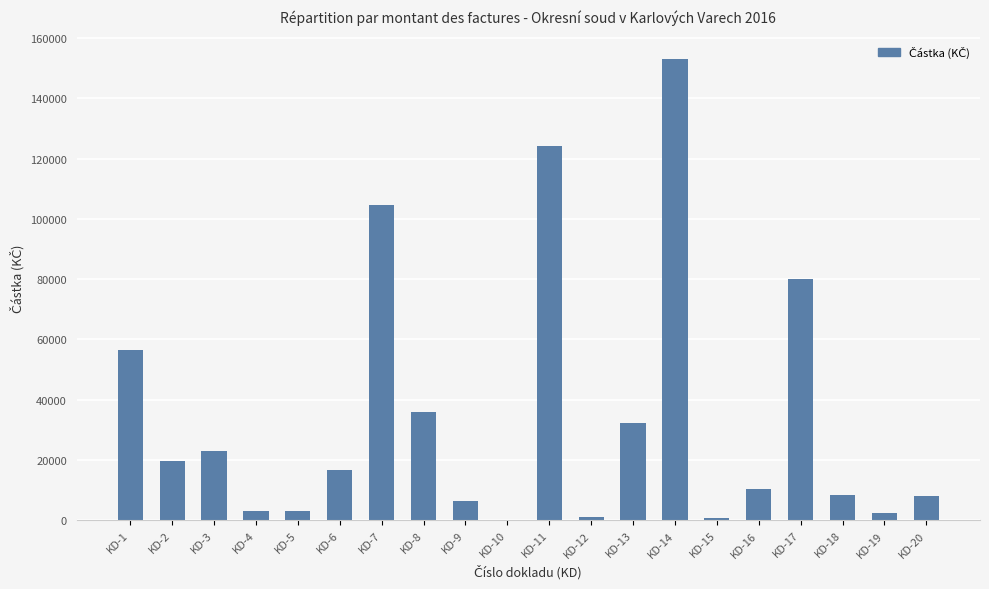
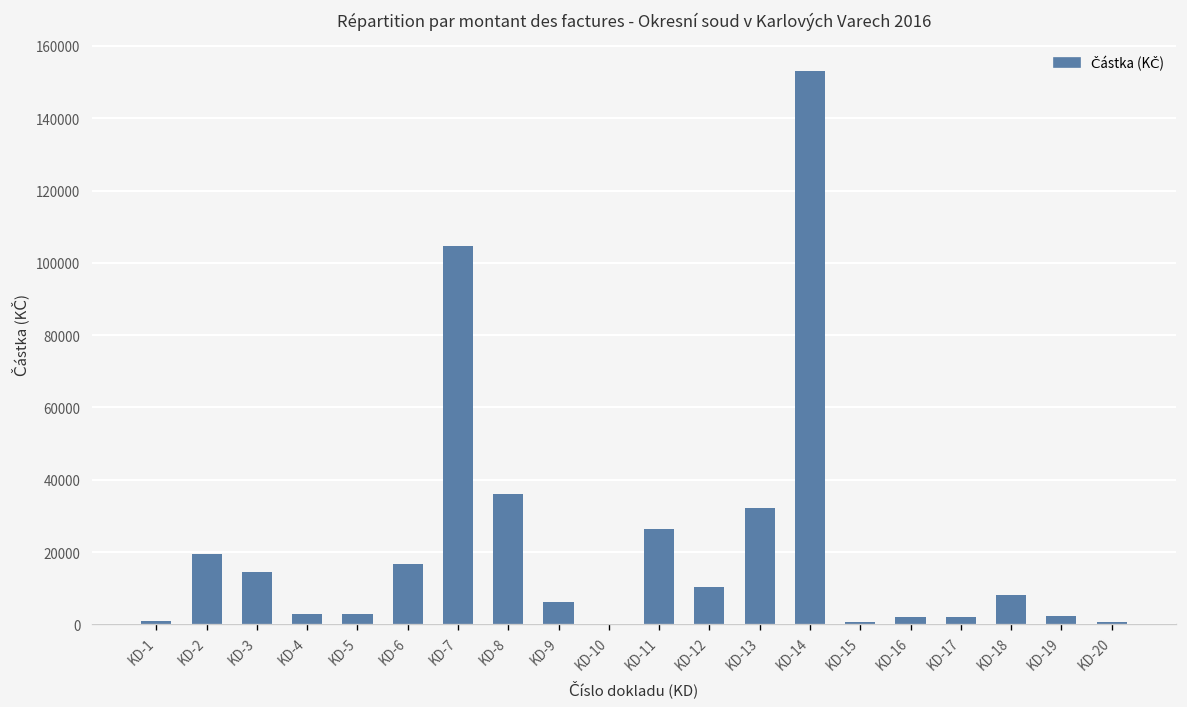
  {
-   "KD-1": 57000,
+   "KD-1": 1000,
    "KD-2": 20000,
-   "KD-3": 23000,
+   "KD-3": 14000,
    "KD-4": 3000,
    "KD-5": 3000,
    "KD-6": 17000,
    "KD-7": 105000,
    "KD-8": 36000,
    "KD-9": 6000,
-   "KD-11": 124000,
-   "KD-12": 1000,
+   "KD-11": 26000,
+   "KD-12": 10000,
    "KD-13": 32000,
    "KD-14": 153000,
-   "KD-16": 10000,
-   "KD-17": 80000,
+   "KD-16": 2000,
+   "KD-17": 2000,
    "KD-18": 8000,
    "KD-19": 2000,
-   "KD-20": 8000
+   "KD-20": 1000
  }
